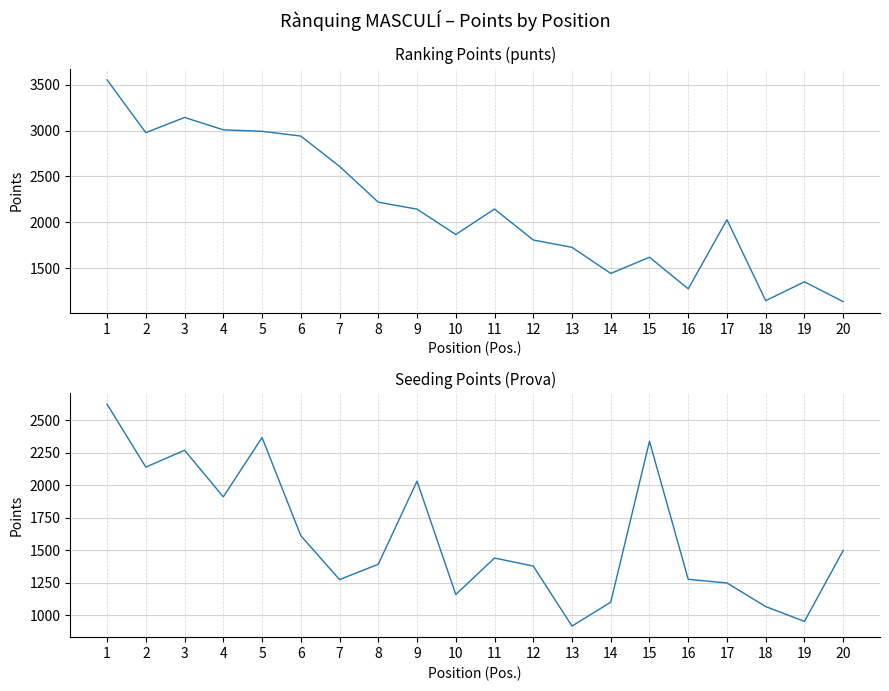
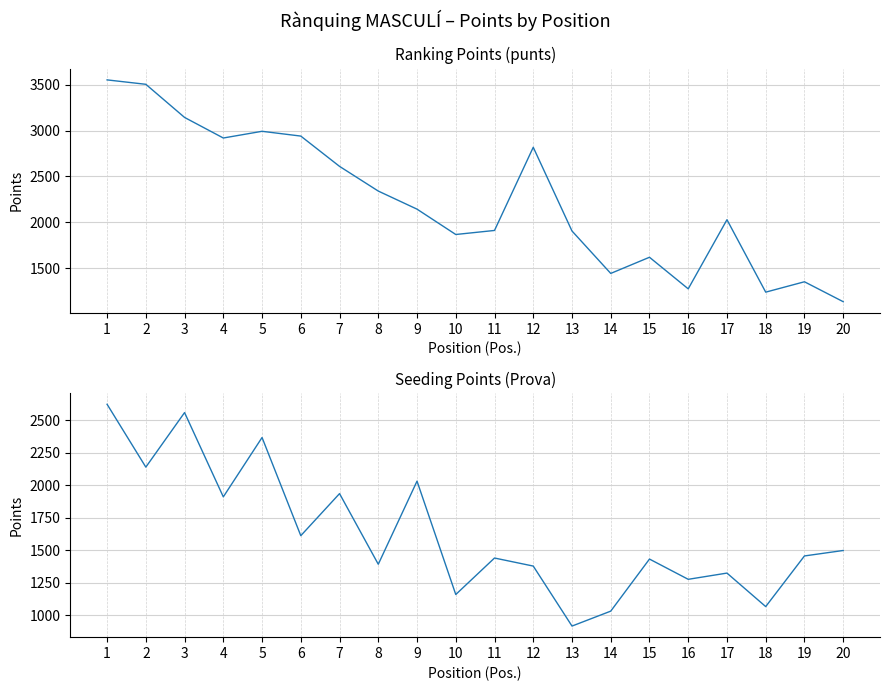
  {
    "Ranking Points (punts)": {
      "1": 3600,
-     "2": 3000,
+     "2": 3500,
      "3": 3100,
-     "4": 3000,
+     "4": 2900,
      "5": 3000,
      "6": 2900,
      "7": 2600,
-     "8": 2200,
+     "8": 2300,
      "9": 2100,
      "10": 1900,
-     "11": 2100,
-     "12": 1800,
-     "13": 1700,
+     "11": 1900,
+     "12": 2800,
+     "13": 1900,
      "14": 1400,
      "15": 1600,
      "16": 1300,
      "17": 2000,
-     "18": 1100,
+     "18": 1200,
      "19": 1400,
      "20": 1100
    },
    "Seeding Points (Prova)": {
      "1": 2620,
      "2": 2140,
-     "3": 2270,
+     "3": 2560,
      "4": 1910,
      "5": 2370,
      "6": 1610,
-     "7": 1270,
+     "7": 1940,
      "8": 1390,
      "9": 2030,
      "10": 1160,
      "11": 1440,
      "12": 1380,
      "13": 920,
-     "14": 1100,
-     "15": 2340,
+     "14": 1030,
+     "15": 1430,
      "16": 1280,
-     "17": 1250,
+     "17": 1320,
      "18": 1070,
-     "19": 950,
+     "19": 1460,
      "20": 1500
    }
  }
